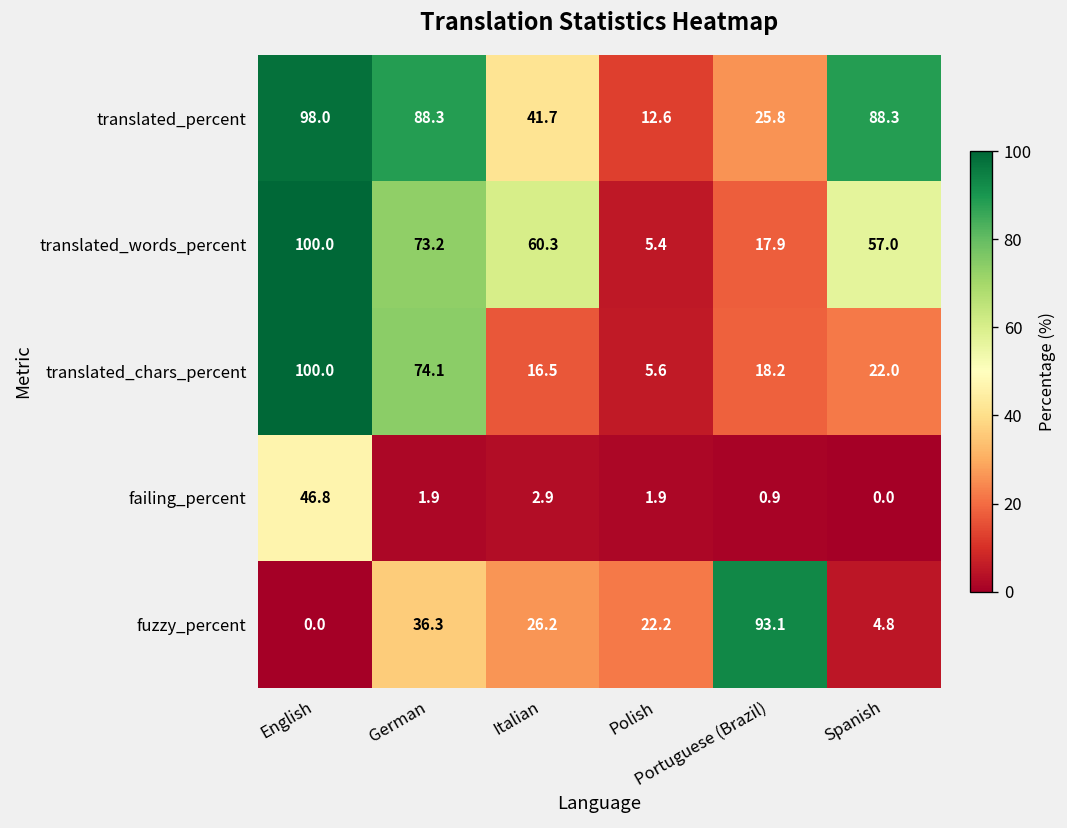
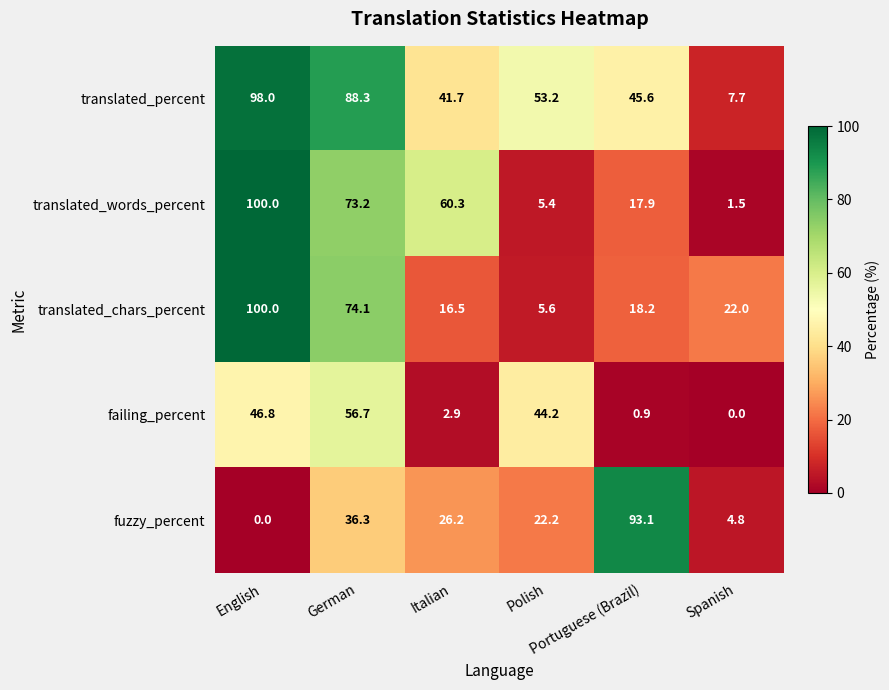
  {
    "translated_percent": {
-     "Polish": 12.6,
-     "Portuguese (Brazil)": 25.8,
-     "Spanish": 88.3
+     "Polish": 53.2,
+     "Portuguese (Brazil)": 45.6,
+     "Spanish": 7.7
    },
    "translated_words_percent": {
-     "Spanish": 57.0
+     "Spanish": 1.5
    },
    "failing_percent": {
-     "German": 1.9,
-     "Polish": 1.9
+     "German": 56.7,
+     "Polish": 44.2
    }
  }
